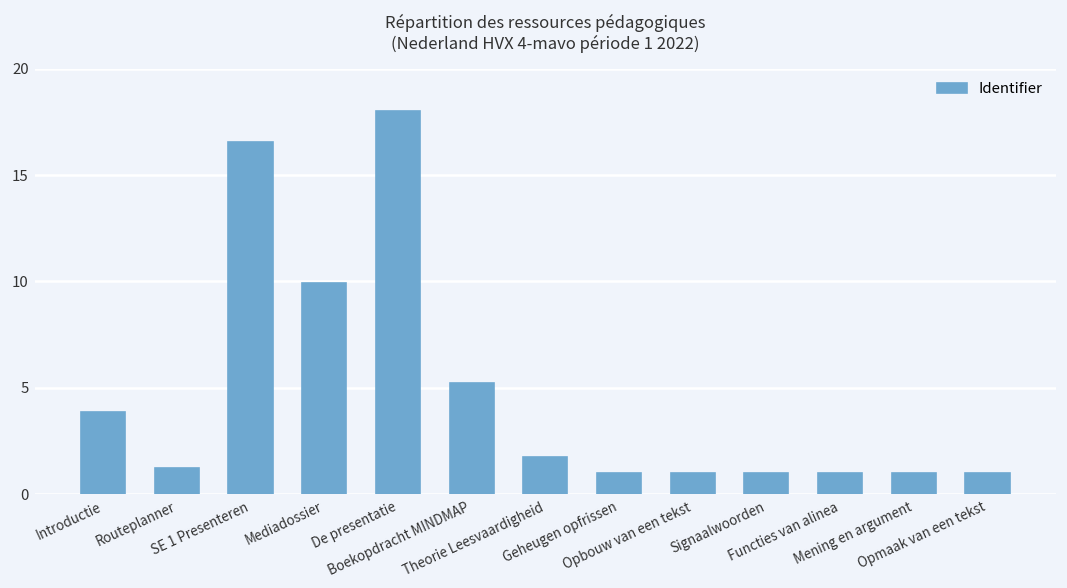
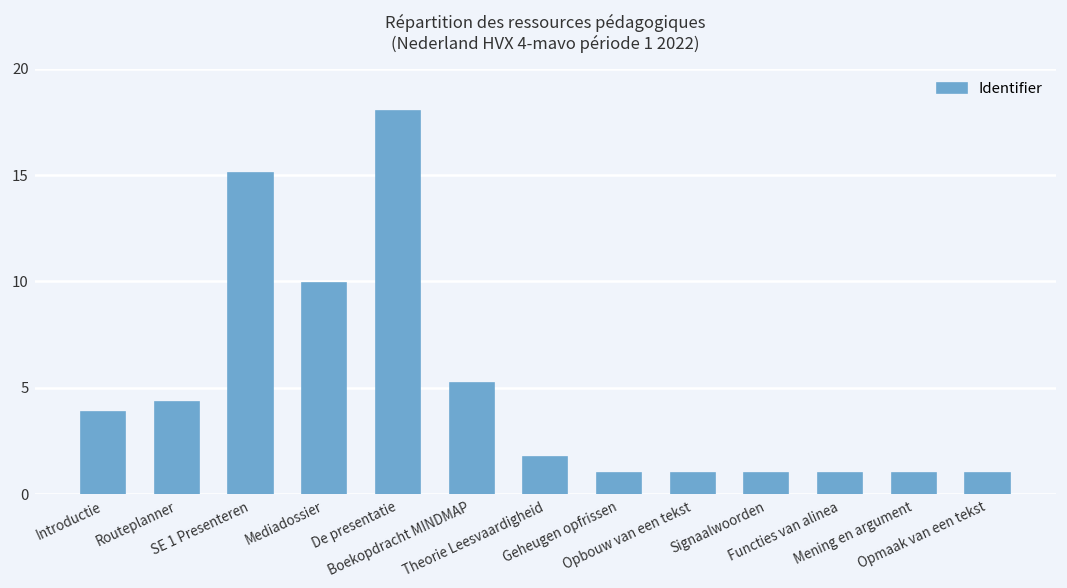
  {
    "Introductie": 3.9,
-   "Routeplanner": 1.2,
-   "SE 1 Presenteren": 16.6,
+   "Routeplanner": 4.3,
+   "SE 1 Presenteren": 15.1,
    "Mediadossier": 9.9,
    "De presentatie": 18.0,
    "Boekopdracht MINDMAP": 5.2,
    "Theorie Leesvaardigheid": 1.7,
    "Geheugen opfrissen": 1.0,
    "Opbouw van een tekst": 1.0,
    "Signaalwoorden": 1.0,
    "Functies van alinea": 1.0,
    "Mening en argument": 1.0,
    "Opmaak van een tekst": 1.0
  }
